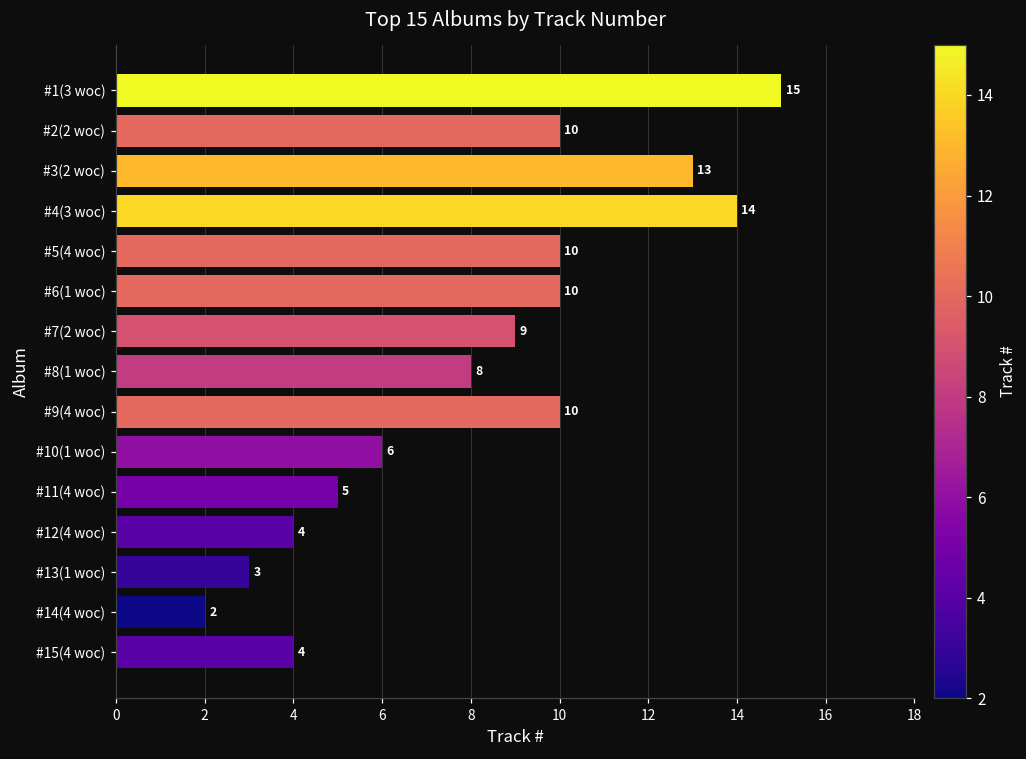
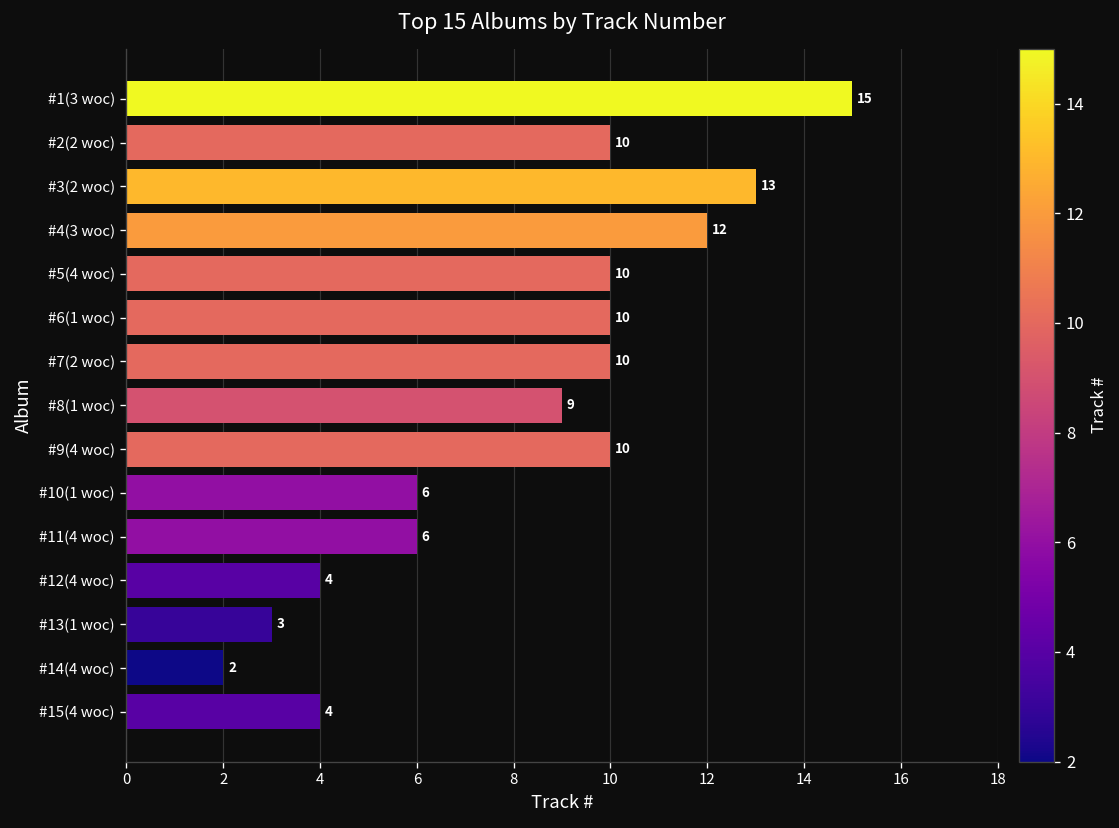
  {
    "#1(3 woc)": 15,
    "#2(2 woc)": 10,
    "#3(2 woc)": 13,
-   "#4(3 woc)": 14,
+   "#4(3 woc)": 12,
    "#5(4 woc)": 10,
    "#6(1 woc)": 10,
-   "#7(2 woc)": 9,
-   "#8(1 woc)": 8,
+   "#7(2 woc)": 10,
+   "#8(1 woc)": 9,
    "#9(4 woc)": 10,
    "#10(1 woc)": 6,
-   "#11(4 woc)": 5,
+   "#11(4 woc)": 6,
    "#12(4 woc)": 4,
    "#13(1 woc)": 3,
    "#14(4 woc)": 2,
    "#15(4 woc)": 4
  }
